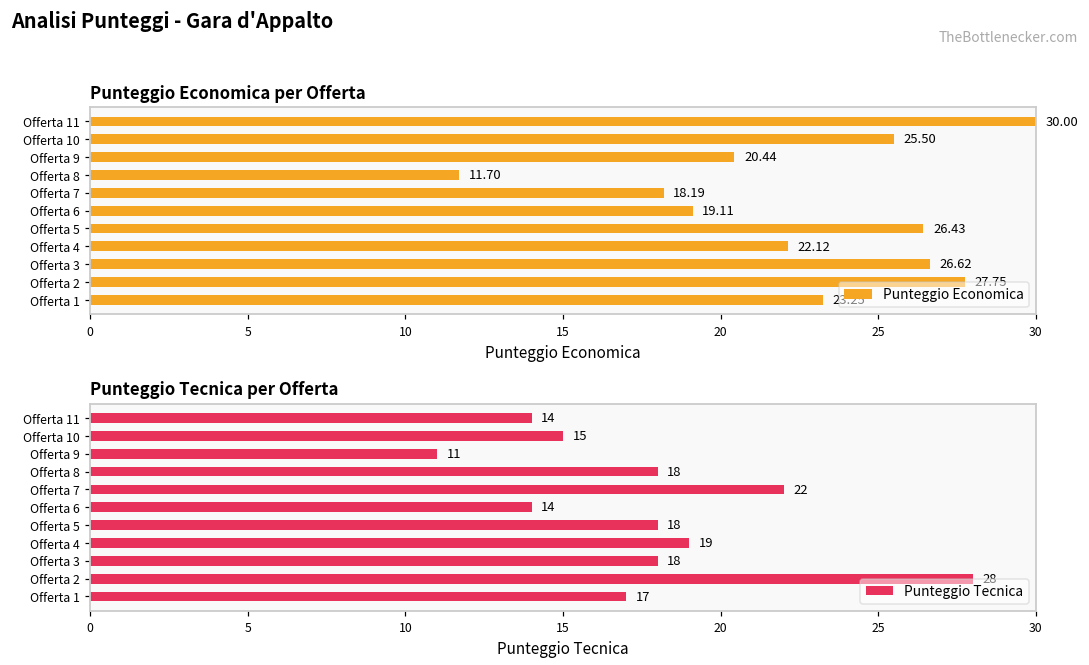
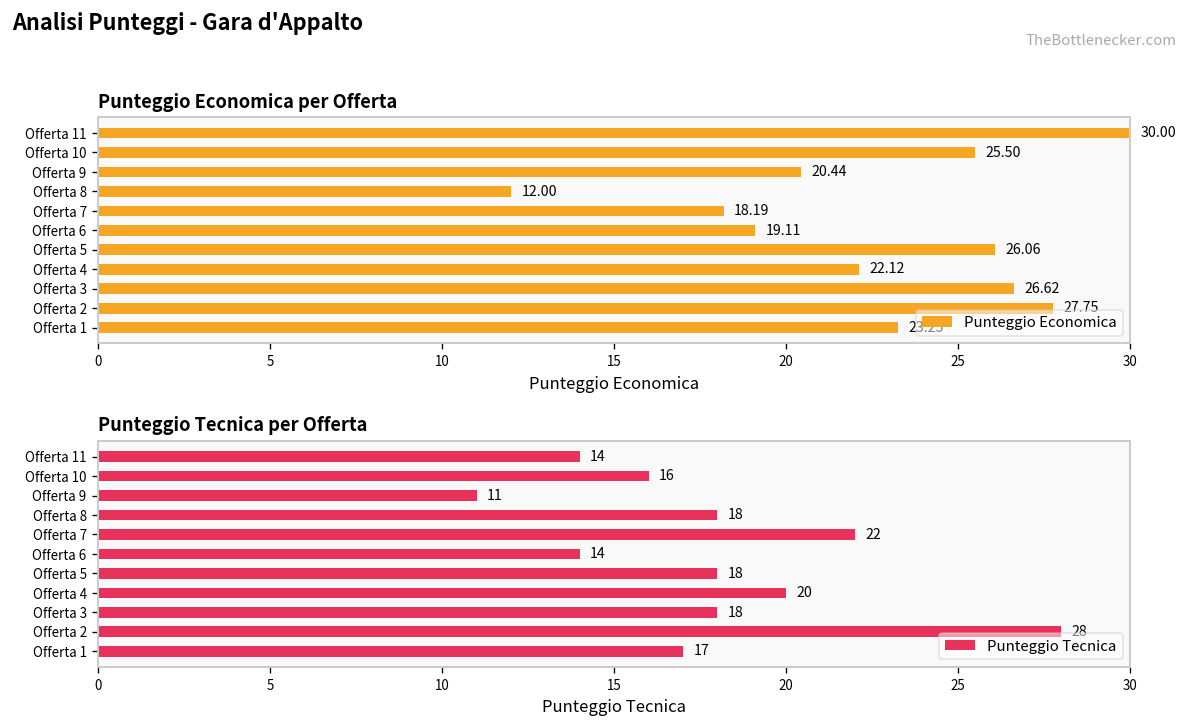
  {
    "Punteggio Economica per Offerta": {
      "Offerta 11": 30.00,
      "Offerta 10": 25.50,
      "Offerta 9": 20.44,
-     "Offerta 8": 11.70,
+     "Offerta 8": 12.00,
      "Offerta 7": 18.19,
      "Offerta 6": 19.11,
-     "Offerta 5": 26.43,
+     "Offerta 5": 26.06,
      "Offerta 4": 22.12,
      "Offerta 3": 26.62
    },
    "Punteggio Tecnica per Offerta": {
      "Offerta 11": 14,
-     "Offerta 10": 15,
+     "Offerta 10": 16,
      "Offerta 9": 11,
      "Offerta 8": 18,
      "Offerta 7": 22,
      "Offerta 6": 14,
      "Offerta 5": 18,
-     "Offerta 4": 19,
+     "Offerta 4": 20,
      "Offerta 3": 18,
      "Offerta 1": 17
    }
  }
